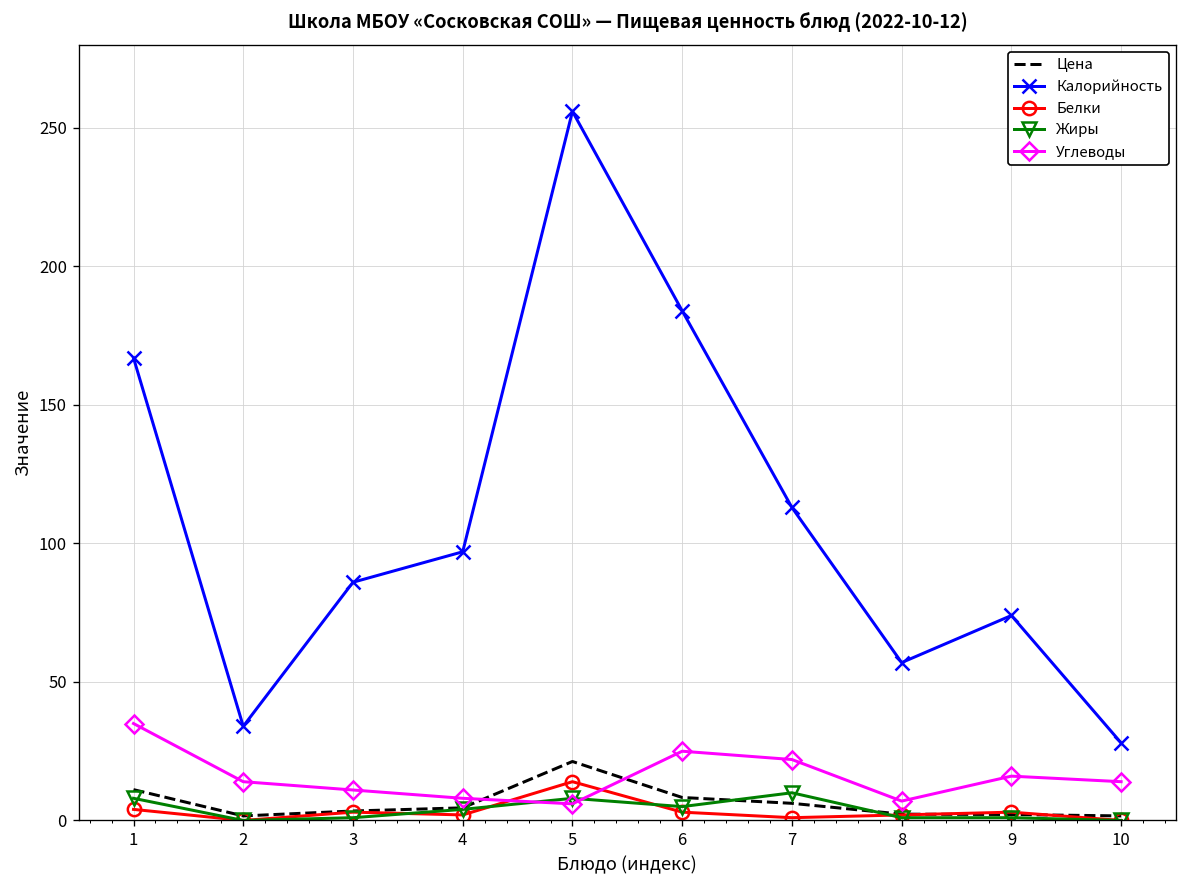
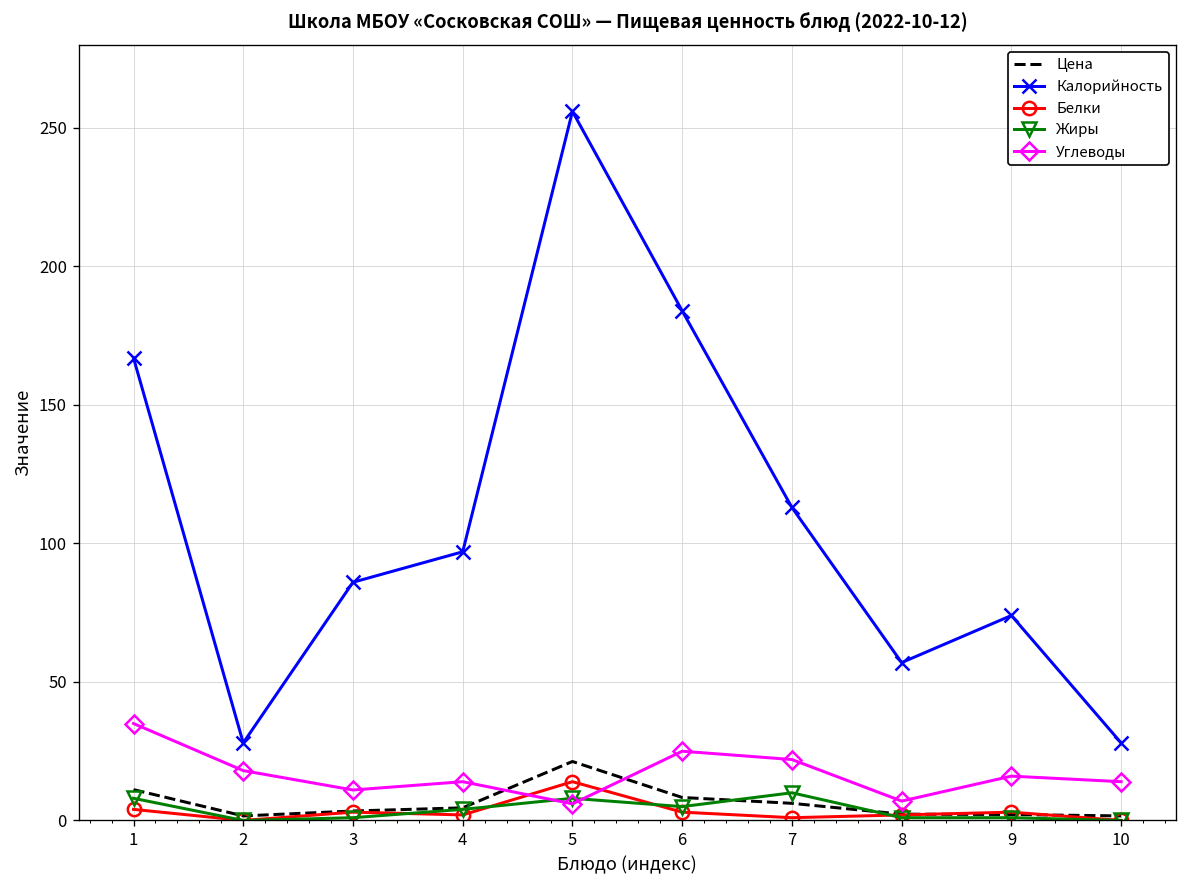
  {
    "Цена": {
      "1": 11,
      "2": 2,
      "5": 21,
      "6": 8,
      "7": 6,
      "10": 2
    },
    "Калорийность": {
      "1": 167,
-     "2": 34,
+     "2": 28,
      "3": 86,
      "4": 97,
      "5": 256,
      "6": 184,
      "7": 113,
      "8": 57,
      "9": 74,
      "10": 28
    },
    "Белки": {
      "1": 4,
      "4": 2,
      "5": 14,
      "6": 3,
      "7": 1
    },
    "Жиры": {
      "1": 8,
      "3": 1,
      "5": 8,
      "6": 5,
      "7": 10,
      "9": 1
    },
    "Углеводы": {
      "1": 35,
-     "2": 14,
+     "2": 18,
      "3": 11,
-     "4": 8,
+     "4": 14,
      "5": 6,
      "6": 25,
      "7": 22,
      "8": 7,
      "9": 16,
      "10": 14
    }
  }
